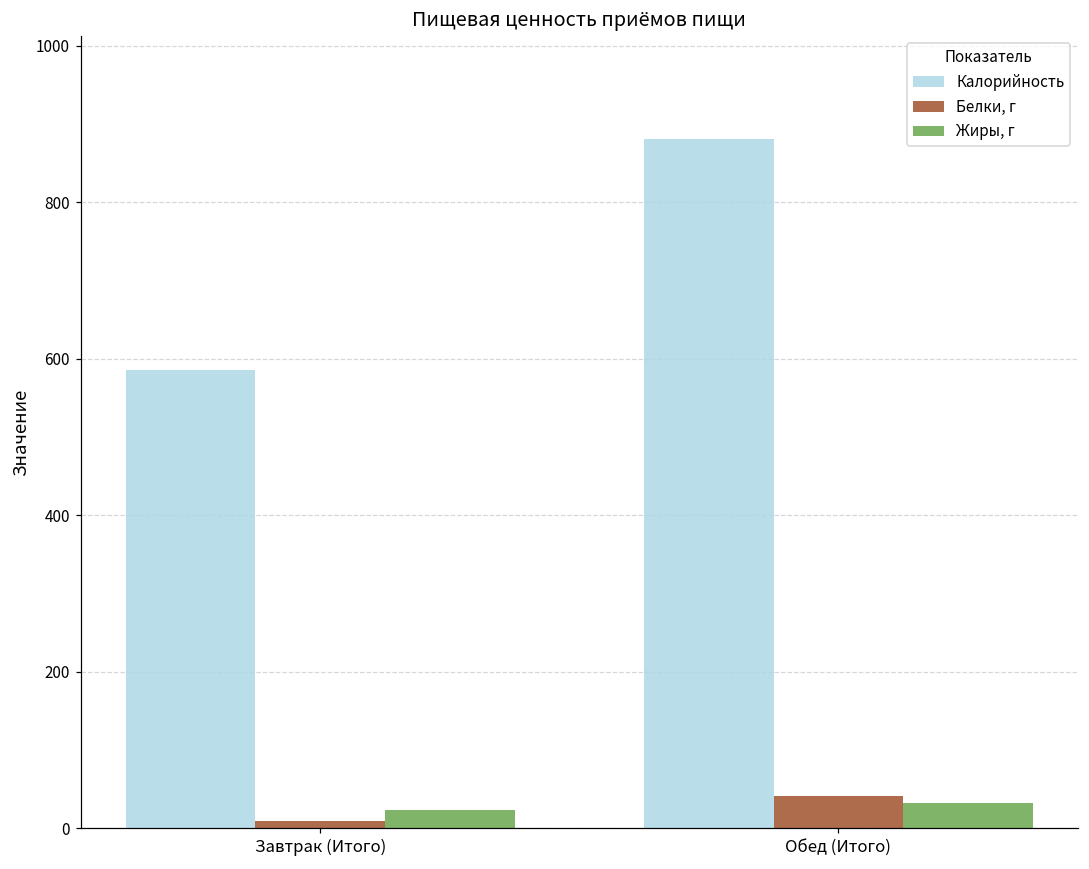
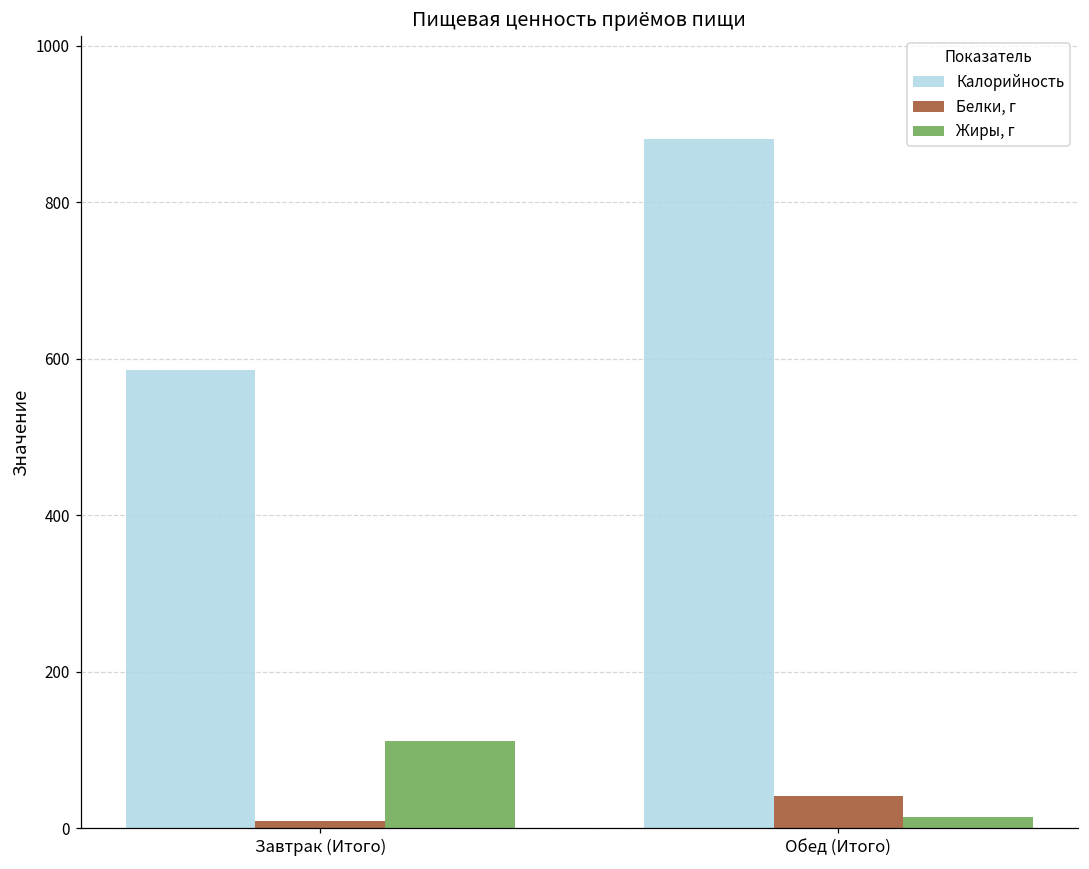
  {
    "Калорийность": {
      "Завтрак (Итого)": 590,
      "Обед (Итого)": 880
    },
    "Белки, г": {
      "Завтрак (Итого)": 10,
      "Обед (Итого)": 40
    },
    "Жиры, г": {
-     "Завтрак (Итого)": 20,
-     "Обед (Итого)": 30
+     "Завтрак (Итого)": 110,
+     "Обед (Итого)": 10
    }
  }
